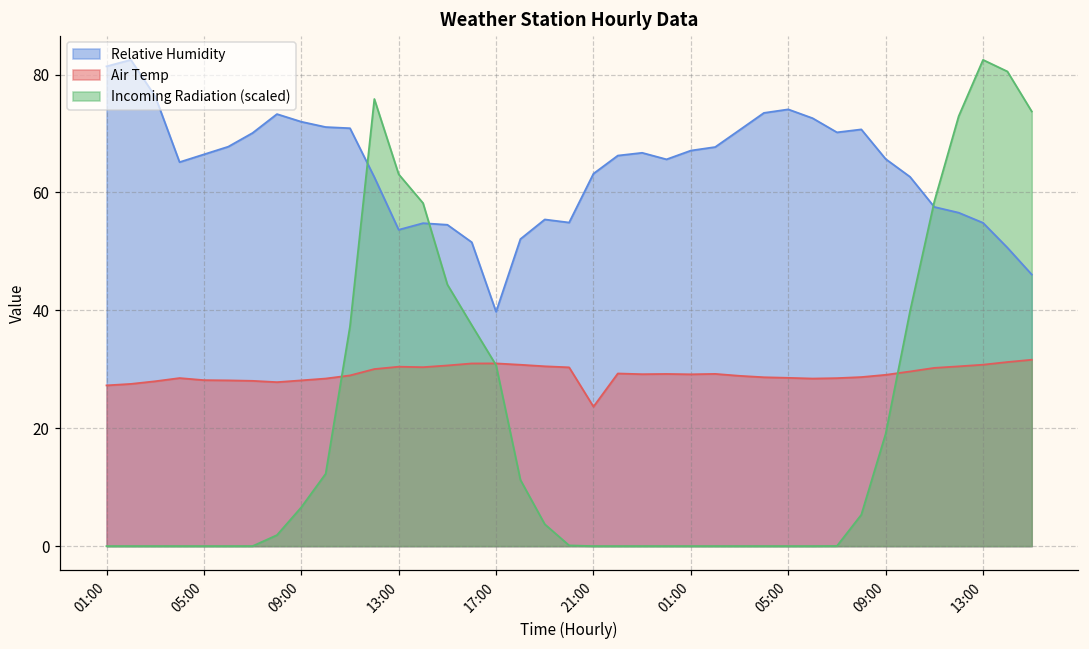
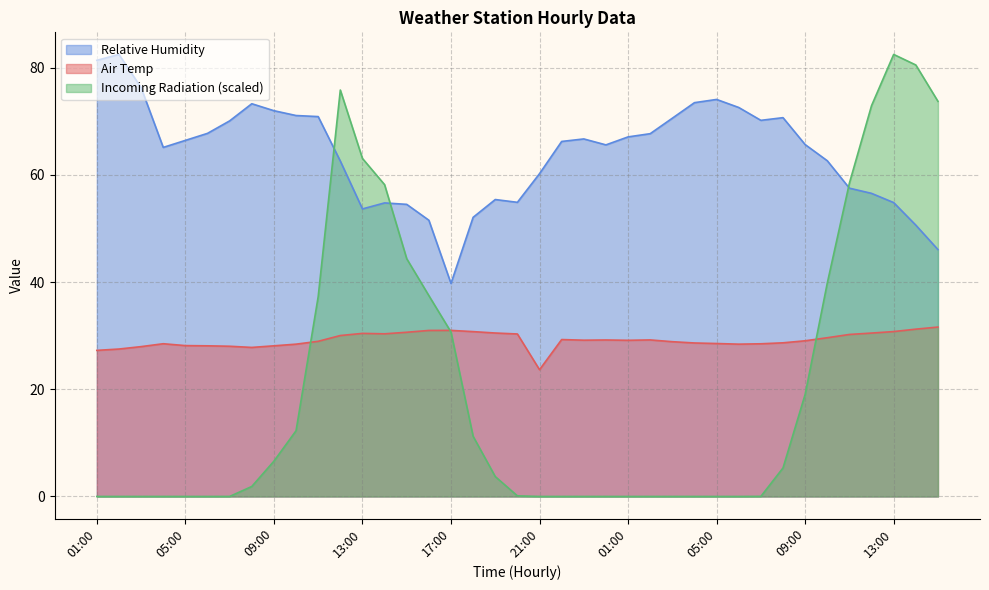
  {
    "Relative Humidity": {
      "17:00": 40,
-     "21:00": 63
+     "21:00": 60
    },
    "Air Temp": {
      "21:00": 24
    },
    "Incoming Radiation (scaled)": {
      "21:00": 0
    }
  }
